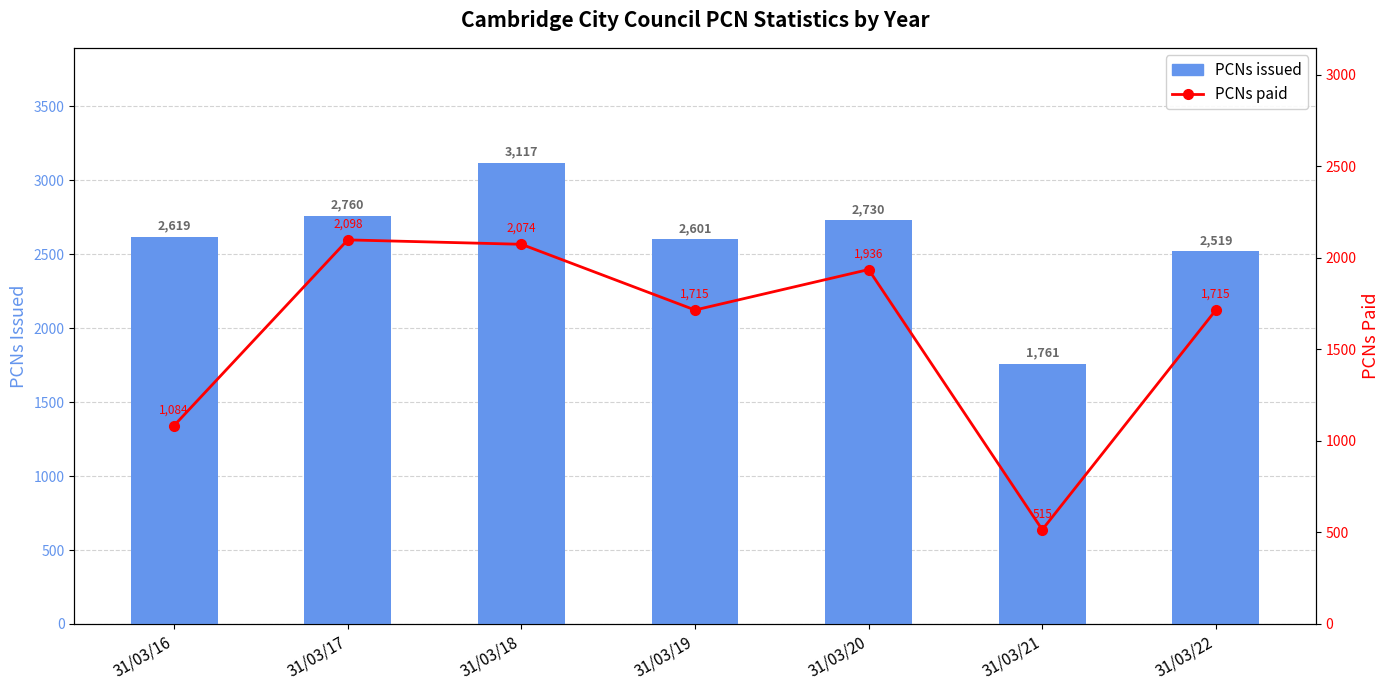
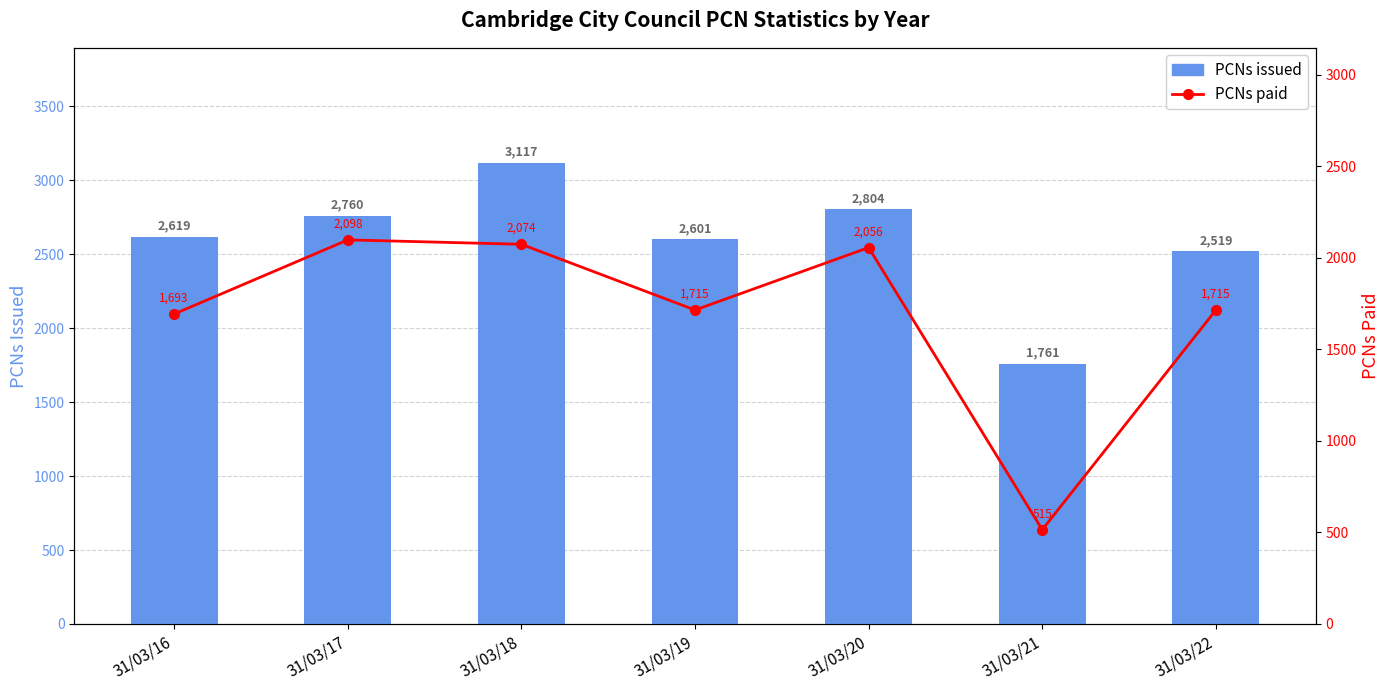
  {
    "PCNs issued": {
      "31/03/16": "2,619",
      "31/03/17": "2,760",
      "31/03/18": "3,117",
      "31/03/19": "2,601",
-     "31/03/20": "2,730",
+     "31/03/20": "2,804",
      "31/03/21": "1,761",
      "31/03/22": "2,519"
    },
    "PCNs paid": {
-     "31/03/16": "1,084",
+     "31/03/16": "1,693",
      "31/03/17": "2,098",
      "31/03/18": "2,074",
      "31/03/19": "1,715",
-     "31/03/20": "1,936",
+     "31/03/20": "2,056",
      "31/03/21": "515",
      "31/03/22": "1,715"
    }
  }
